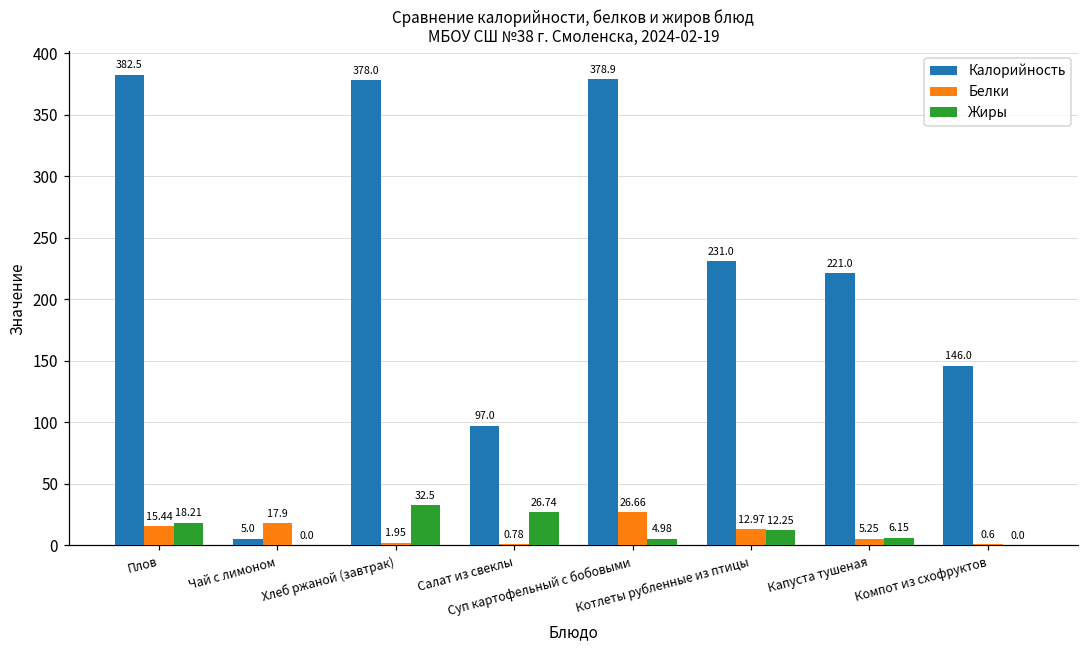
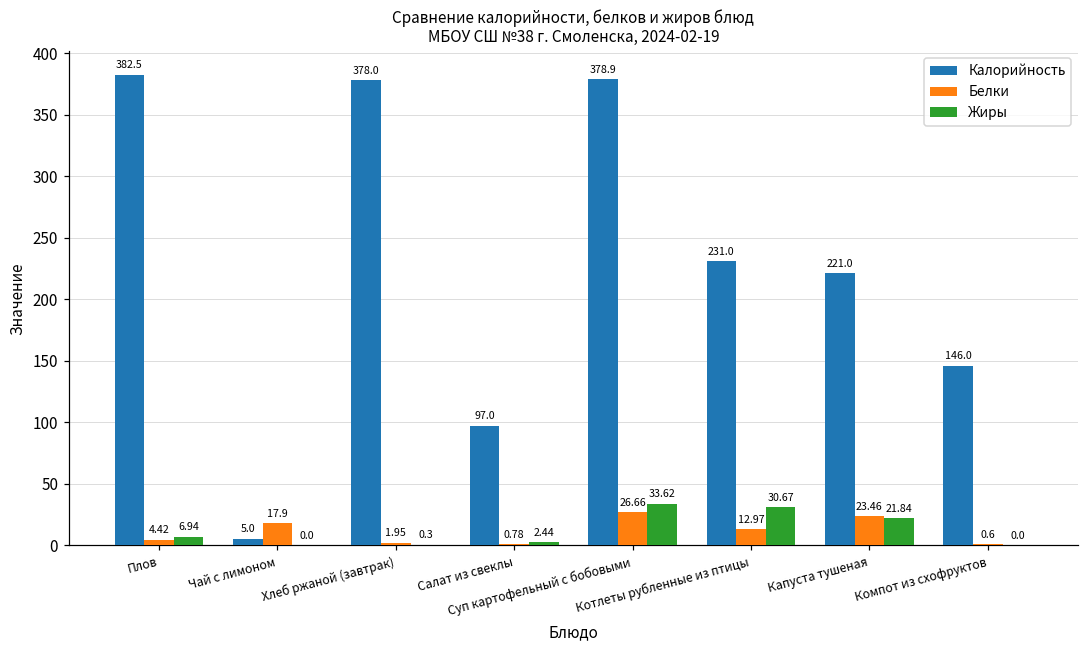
  {
    "Калорийность": {
      "Плов": 382.5,
      "Чай с лимоном": 5.0,
      "Хлеб ржаной (завтрак)": 378.0,
      "Салат из свеклы": 97.0,
      "Суп картофельный с бобовыми": 378.9,
      "Котлеты рубленные из птицы": 231.0,
      "Капуста тушеная": 221.0,
      "Компот из схофруктов": 146.0
    },
    "Белки": {
-     "Плов": 15.44,
+     "Плов": 4.42,
      "Чай с лимоном": 17.9,
      "Хлеб ржаной (завтрак)": 1.95,
      "Салат из свеклы": 0.78,
      "Суп картофельный с бобовыми": 26.66,
      "Котлеты рубленные из птицы": 12.97,
-     "Капуста тушеная": 5.25,
+     "Капуста тушеная": 23.46,
      "Компот из схофруктов": 0.6
    },
    "Жиры": {
-     "Плов": 18.21,
+     "Плов": 6.94,
      "Чай с лимоном": 0.0,
-     "Хлеб ржаной (завтрак)": 32.5,
-     "Салат из свеклы": 26.74,
-     "Суп картофельный с бобовыми": 4.98,
-     "Котлеты рубленные из птицы": 12.25,
-     "Капуста тушеная": 6.15,
+     "Хлеб ржаной (завтрак)": 0.3,
+     "Салат из свеклы": 2.44,
+     "Суп картофельный с бобовыми": 33.62,
+     "Котлеты рубленные из птицы": 30.67,
+     "Капуста тушеная": 21.84,
      "Компот из схофруктов": 0.0
    }
  }
